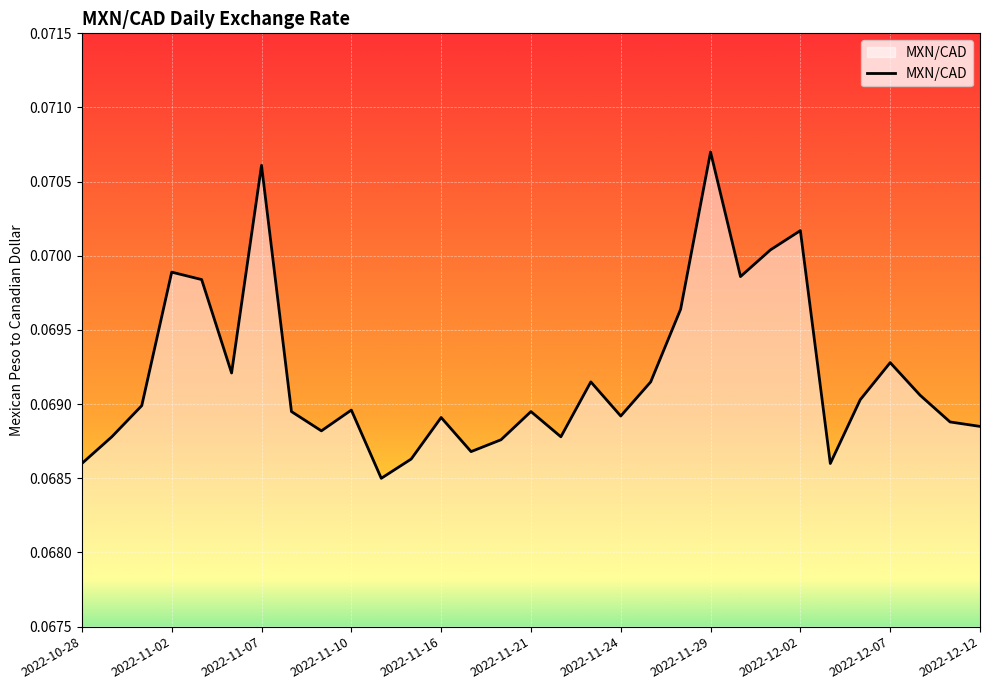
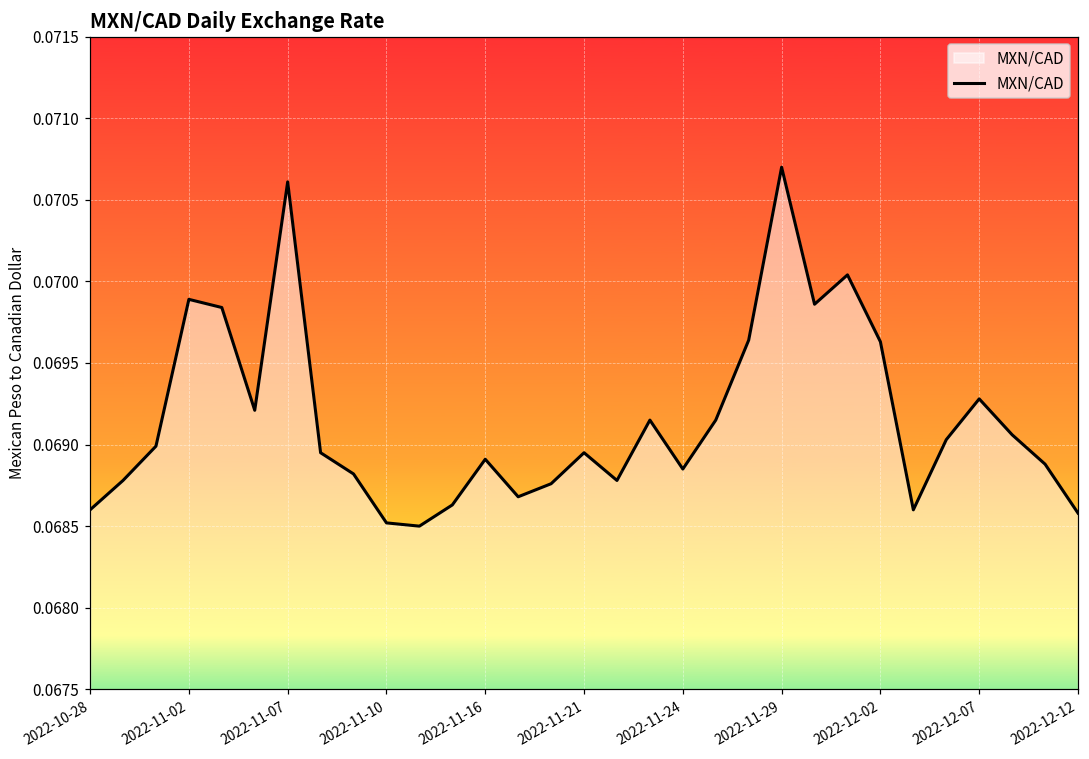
  {
    "2022-10-28": 0.06860,
    "2022-11-02": 0.06989,
    "2022-11-07": 0.07061,
-   "2022-11-10": 0.06896,
+   "2022-11-10": 0.06852,
    "2022-11-16": 0.06891,
    "2022-11-21": 0.06895,
-   "2022-11-24": 0.06892,
+   "2022-11-24": 0.06885,
    "2022-11-29": 0.07070,
-   "2022-12-02": 0.07017,
+   "2022-12-02": 0.06963,
    "2022-12-07": 0.06928,
-   "2022-12-12": 0.06885
+   "2022-12-12": 0.06858
  }
